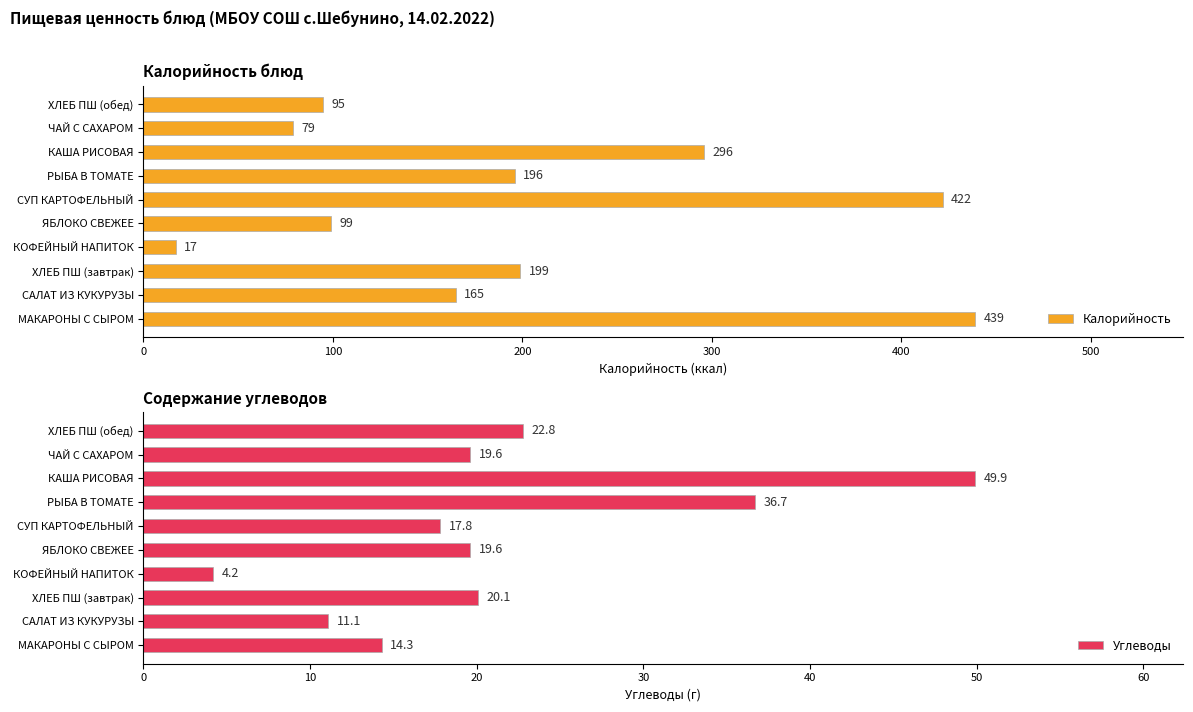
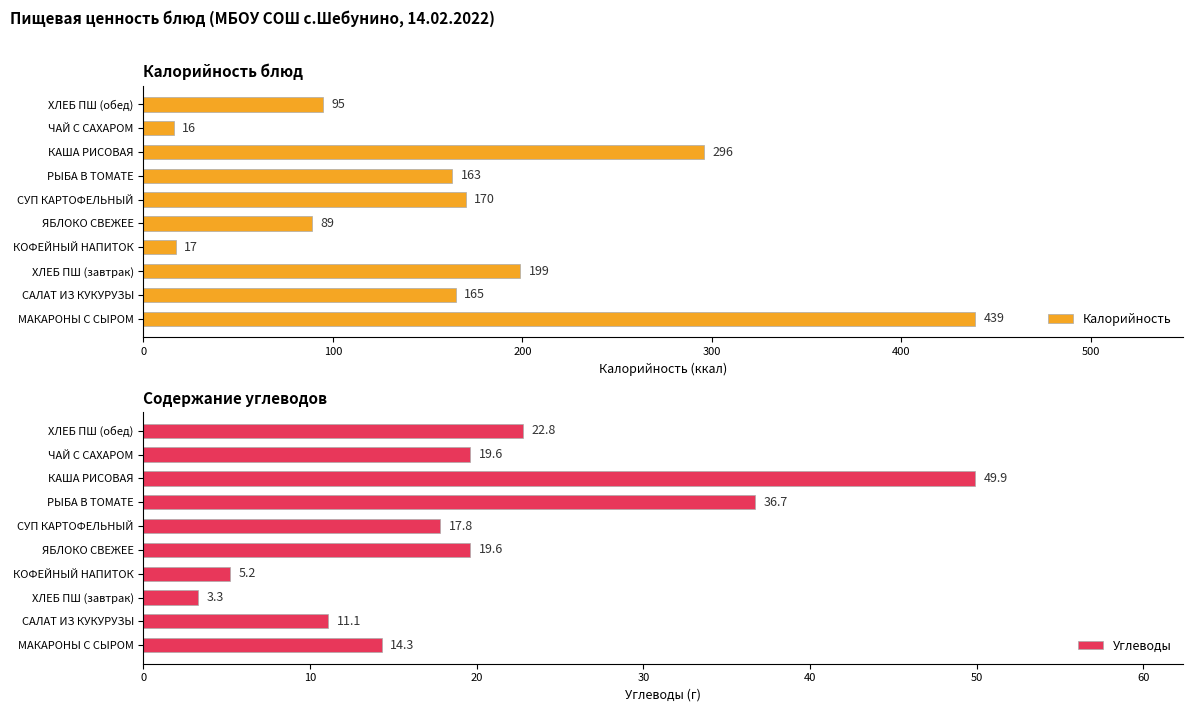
  {
    "Калорийность блюд": {
      "ХЛЕБ ПШ (обед)": 95,
-     "ЧАЙ С САХАРОМ": 79,
+     "ЧАЙ С САХАРОМ": 16,
      "КАША РИСОВАЯ": 296,
-     "РЫБА В ТОМАТЕ": 196,
-     "СУП КАРТОФЕЛЬНЫЙ": 422,
-     "ЯБЛОКО СВЕЖЕЕ": 99,
+     "РЫБА В ТОМАТЕ": 163,
+     "СУП КАРТОФЕЛЬНЫЙ": 170,
+     "ЯБЛОКО СВЕЖЕЕ": 89,
      "КОФЕЙНЫЙ НАПИТОК": 17,
      "ХЛЕБ ПШ (завтрак)": 199,
      "САЛАТ ИЗ КУКУРУЗЫ": 165,
      "МАКАРОНЫ С СЫРОМ": 439
    },
    "Содержание углеводов": {
      "ХЛЕБ ПШ (обед)": 22.8,
      "ЧАЙ С САХАРОМ": 19.6,
      "КАША РИСОВАЯ": 49.9,
      "РЫБА В ТОМАТЕ": 36.7,
      "СУП КАРТОФЕЛЬНЫЙ": 17.8,
      "ЯБЛОКО СВЕЖЕЕ": 19.6,
-     "КОФЕЙНЫЙ НАПИТОК": 4.2,
-     "ХЛЕБ ПШ (завтрак)": 20.1,
+     "КОФЕЙНЫЙ НАПИТОК": 5.2,
+     "ХЛЕБ ПШ (завтрак)": 3.3,
      "САЛАТ ИЗ КУКУРУЗЫ": 11.1,
      "МАКАРОНЫ С СЫРОМ": 14.3
    }
  }
